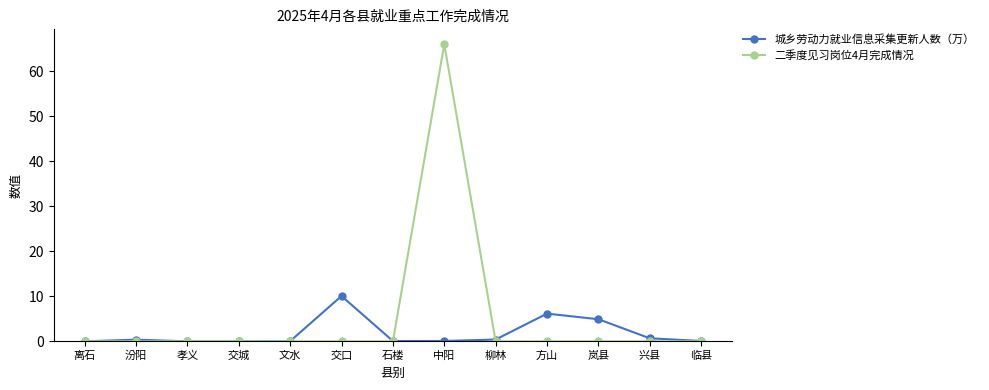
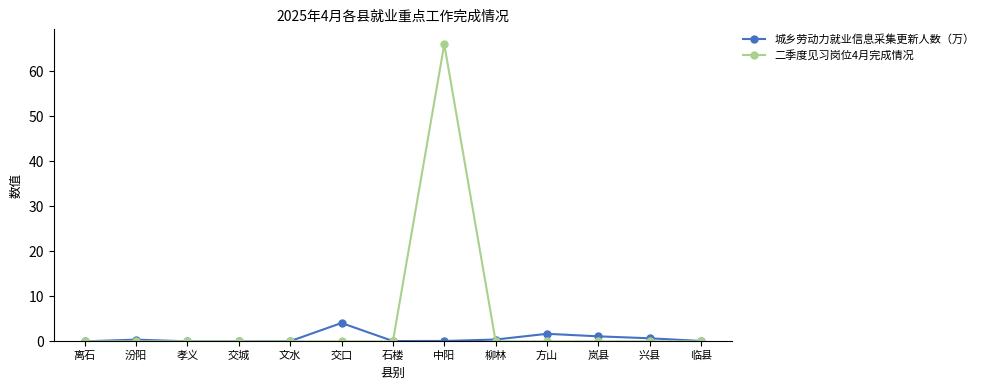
  {
    "城乡劳动力就业信息采集更新人数（万）": {
-     "交口": 10,
+     "交口": 4,
      "中阳": 0,
-     "方山": 6,
-     "岚县": 5,
+     "方山": 2,
+     "岚县": 1,
      "兴县": 1
    },
    "二季度见习岗位4月完成情况": {
      "交口": 0,
      "中阳": 66,
      "方山": 0,
      "岚县": 0,
      "兴县": 0
    }
  }
